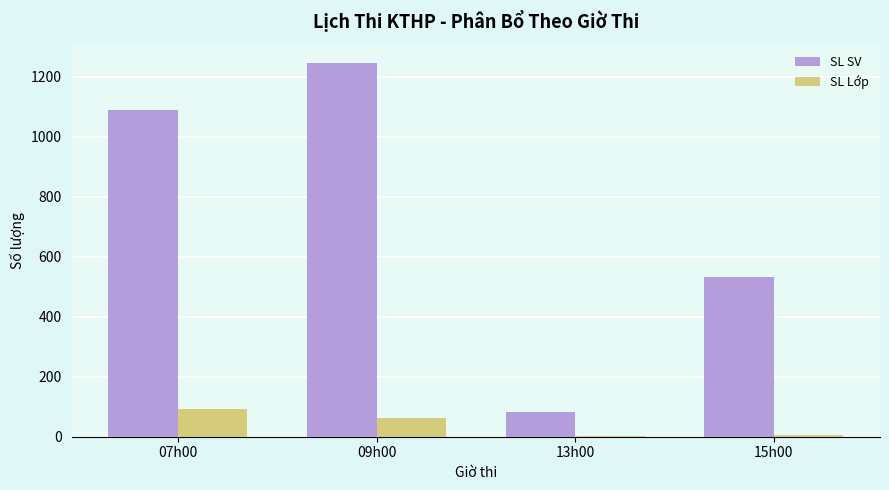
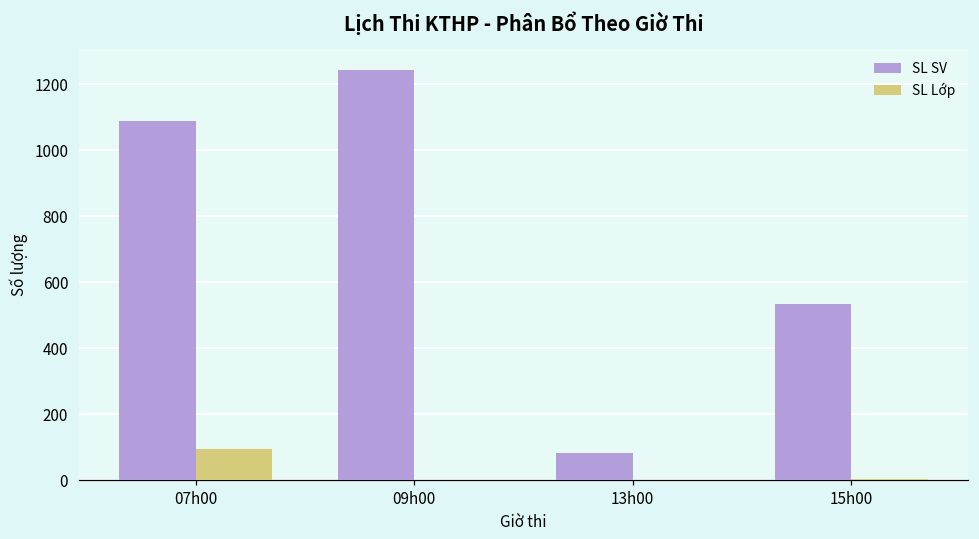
  {
    "SL SV": {
      "07h00": 1090,
      "09h00": 1240,
      "13h00": 80,
      "15h00": 530
    },
    "SL Lớp": {
      "07h00": 90,
-     "09h00": 60
+     "09h00": 0
    }
  }
